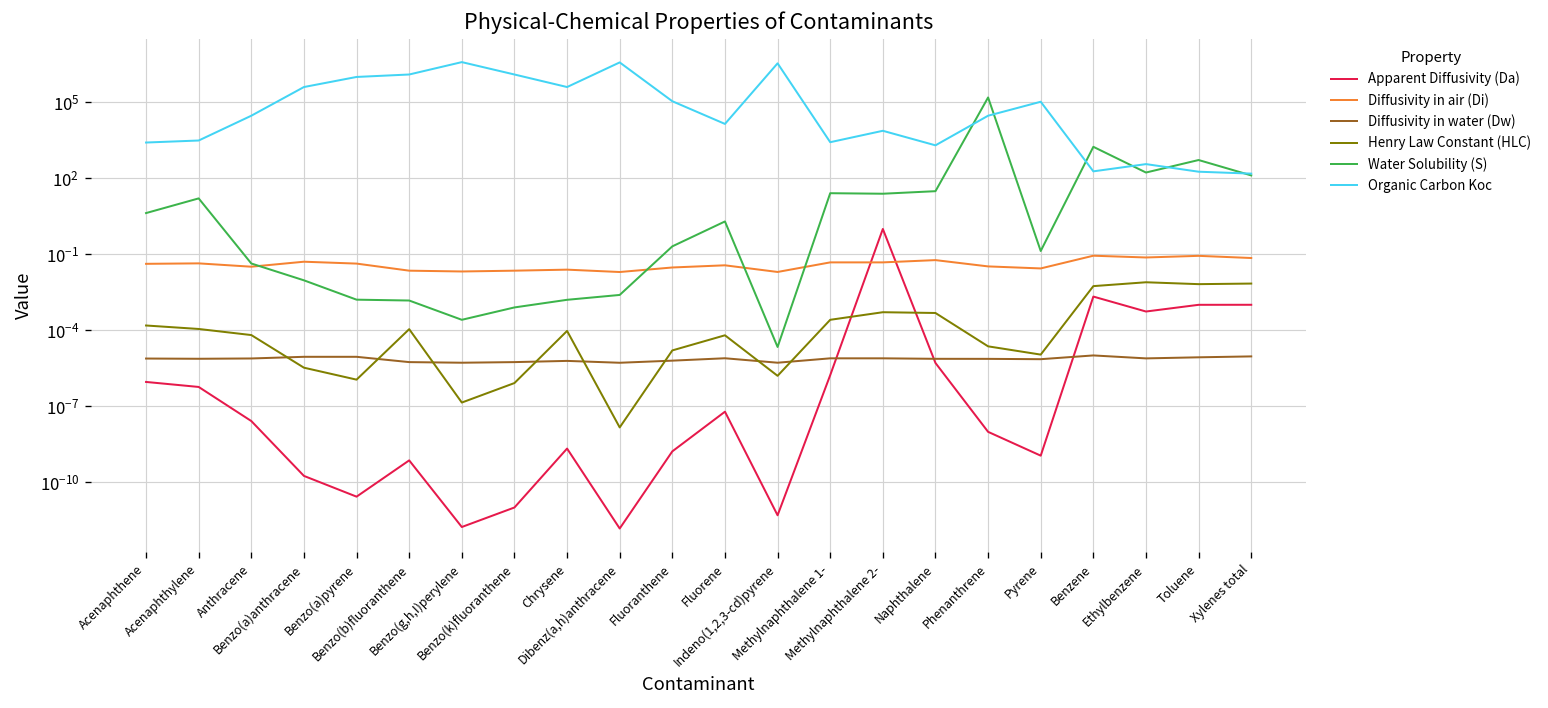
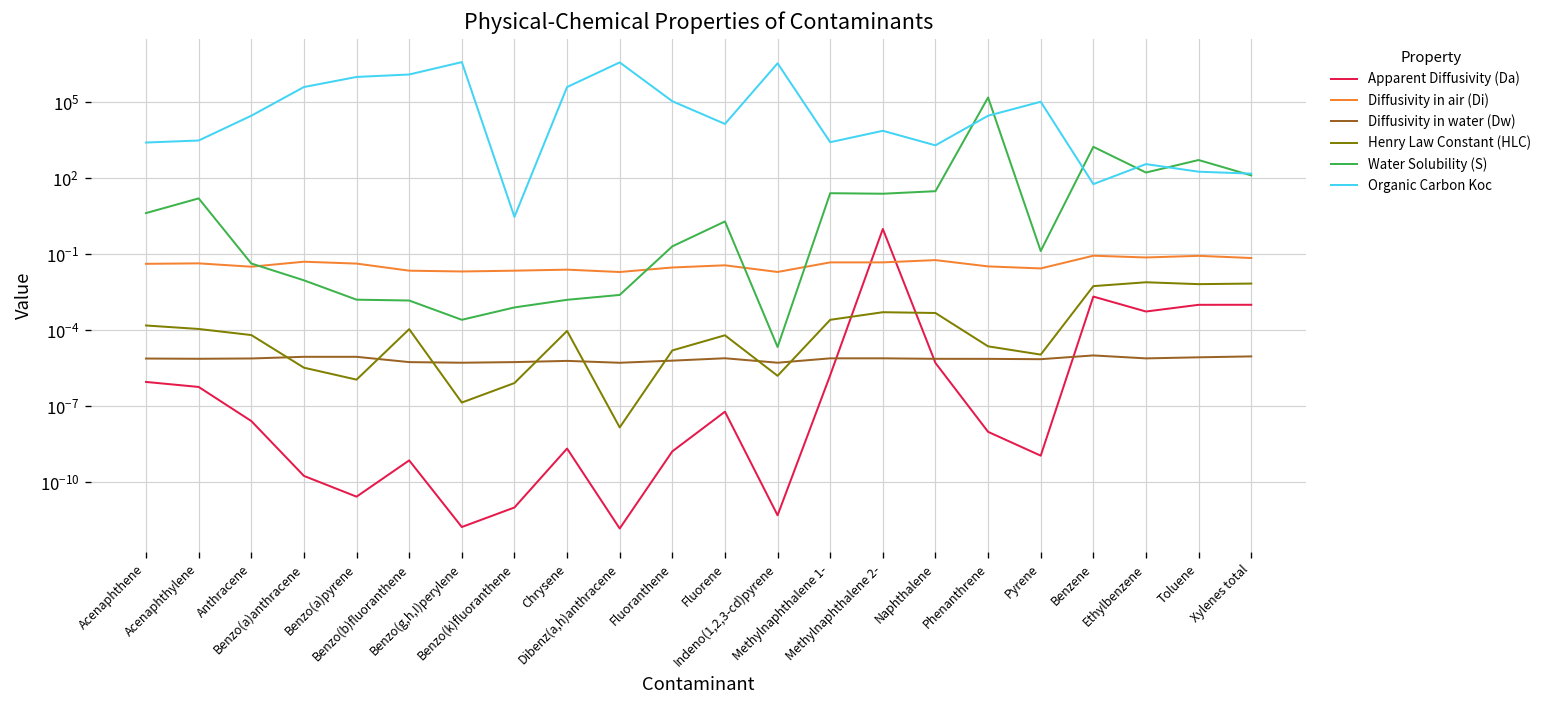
  {
    "Apparent Diffusivity (Da)": {
      "Acenaphthene": 0.0000009,
      "Acenaphthylene": 0.0000006,
      "Anthracene": 0.00000003,
      "Benzo(a)anthracene": 0.0000000002,
      "Benzo(a)pyrene": 0.00000000003,
      "Benzo(b)fluoranthene": 0.0000000007,
      "Benzo(g,h,I)perylene": 0.000000000002,
      "Benzo(k)fluoranthene": 0.00000000001,
      "Chrysene": 0.000000002,
      "Dibenz(a,h)anthracene": 0.000000000002,
      "Fluoranthene": 0.000000002,
      "Fluorene": 0.00000006,
      "Indeno(1,2,3-cd)pyrene": 0.000000000005,
      "Methylnaphthalene 1-": 0.000002,
      "Methylnaphthalene 2-": 1,
      "Naphthalene": 0.000005,
      "Phenanthrene": 0.00000001,
      "Pyrene": 0.000000001,
      "Benzene": 0.002,
      "Ethylbenzene": 0.0006,
      "Toluene": 0.001,
      "Xylenes total": 0.001
    },
    "Diffusivity in air (Di)": {
      "Acenaphthene": 0.04,
      "Acenaphthylene": 0.04,
      "Anthracene": 0.03,
      "Benzo(a)anthracene": 0.05,
      "Benzo(a)pyrene": 0.04,
      "Benzo(b)fluoranthene": 0.02,
      "Benzo(g,h,I)perylene": 0.02,
      "Benzo(k)fluoranthene": 0.02,
      "Chrysene": 0.02,
      "Dibenz(a,h)anthracene": 0.02,
      "Fluoranthene": 0.03,
      "Fluorene": 0.04,
      "Indeno(1,2,3-cd)pyrene": 0.02,
      "Methylnaphthalene 1-": 0.05,
      "Methylnaphthalene 2-": 0.05,
      "Naphthalene": 0.06,
      "Phenanthrene": 0.03,
      "Pyrene": 0.03,
      "Benzene": 0.09,
      "Ethylbenzene": 0.08,
      "Toluene": 0.09,
      "Xylenes total": 0.07
    },
    "Water Solubility (S)": {
      "Acenaphthene": 4,
      "Acenaphthylene": 20,
      "Anthracene": 0.04,
      "Benzo(a)anthracene": 0.01,
      "Benzo(a)pyrene": 0.002,
      "Benzo(b)fluoranthene": 0.002,
      "Benzo(g,h,I)perylene": 0.0003,
      "Benzo(k)fluoranthene": 0.0008,
      "Chrysene": 0.002,
      "Dibenz(a,h)anthracene": 0.002,
      "Fluoranthene": 0.2,
      "Fluorene": 2,
      "Indeno(1,2,3-cd)pyrene": 0.00002,
      "Methylnaphthalene 1-": 30,
      "Methylnaphthalene 2-": 20,
      "Naphthalene": 30,
      "Phenanthrene": 200000,
      "Pyrene": 0.1,
      "Benzene": 2000,
      "Ethylbenzene": 200,
      "Toluene": 500
    },
    "Organic Carbon Koc": {
      "Acenaphthene": 3000,
      "Acenaphthylene": 3000,
      "Anthracene": 30000,
      "Benzo(a)anthracene": 400000,
      "Benzo(a)pyrene": 1000000,
      "Benzo(b)fluoranthene": 1000000,
      "Benzo(g,h,I)perylene": 4000000,
-     "Benzo(k)fluoranthene": 1000000,
+     "Benzo(k)fluoranthene": 3,
      "Chrysene": 400000,
      "Dibenz(a,h)anthracene": 4000000,
      "Fluoranthene": 100000,
      "Fluorene": 10000,
      "Indeno(1,2,3-cd)pyrene": 3000000,
      "Methylnaphthalene 1-": 3000,
      "Methylnaphthalene 2-": 8000,
      "Naphthalene": 2000,
      "Phenanthrene": 30000,
      "Pyrene": 100000,
-     "Benzene": 200,
+     "Benzene": 60,
      "Ethylbenzene": 400,
      "Toluene": 200
    }
  }
